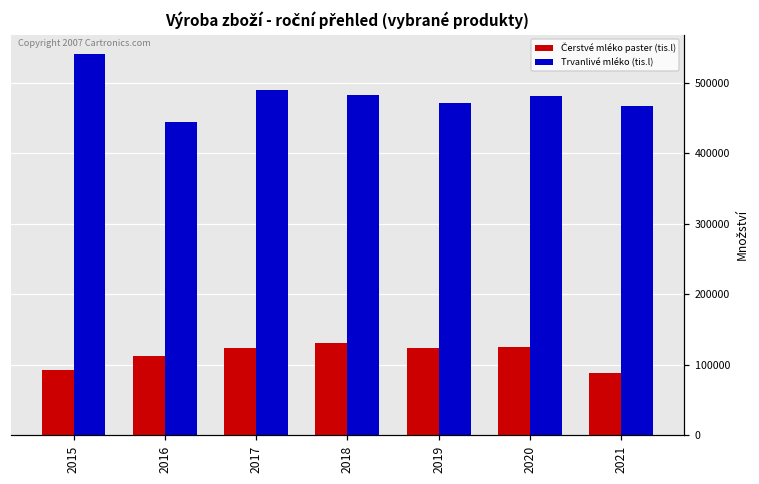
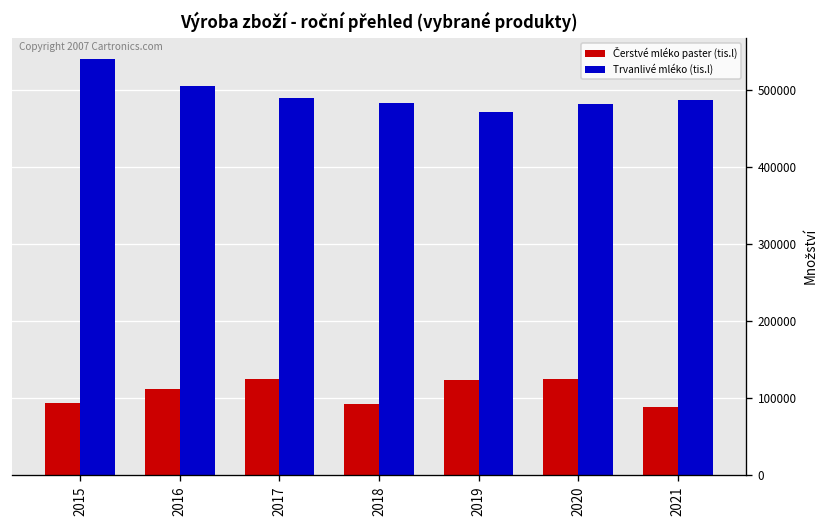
  {
    "Čerstvé mléko paster (tis.l)": {
      "2015": 90000,
      "2016": 110000,
      "2017": 120000,
-     "2018": 130000,
+     "2018": 90000,
      "2019": 120000,
      "2020": 130000,
      "2021": 90000
    },
    "Trvanlivé mléko (tis.l)": {
-     "2016": 440000,
+     "2016": 510000,
      "2017": 490000,
      "2018": 480000,
      "2019": 470000,
      "2020": 480000,
-     "2021": 470000
+     "2021": 490000
    }
  }
